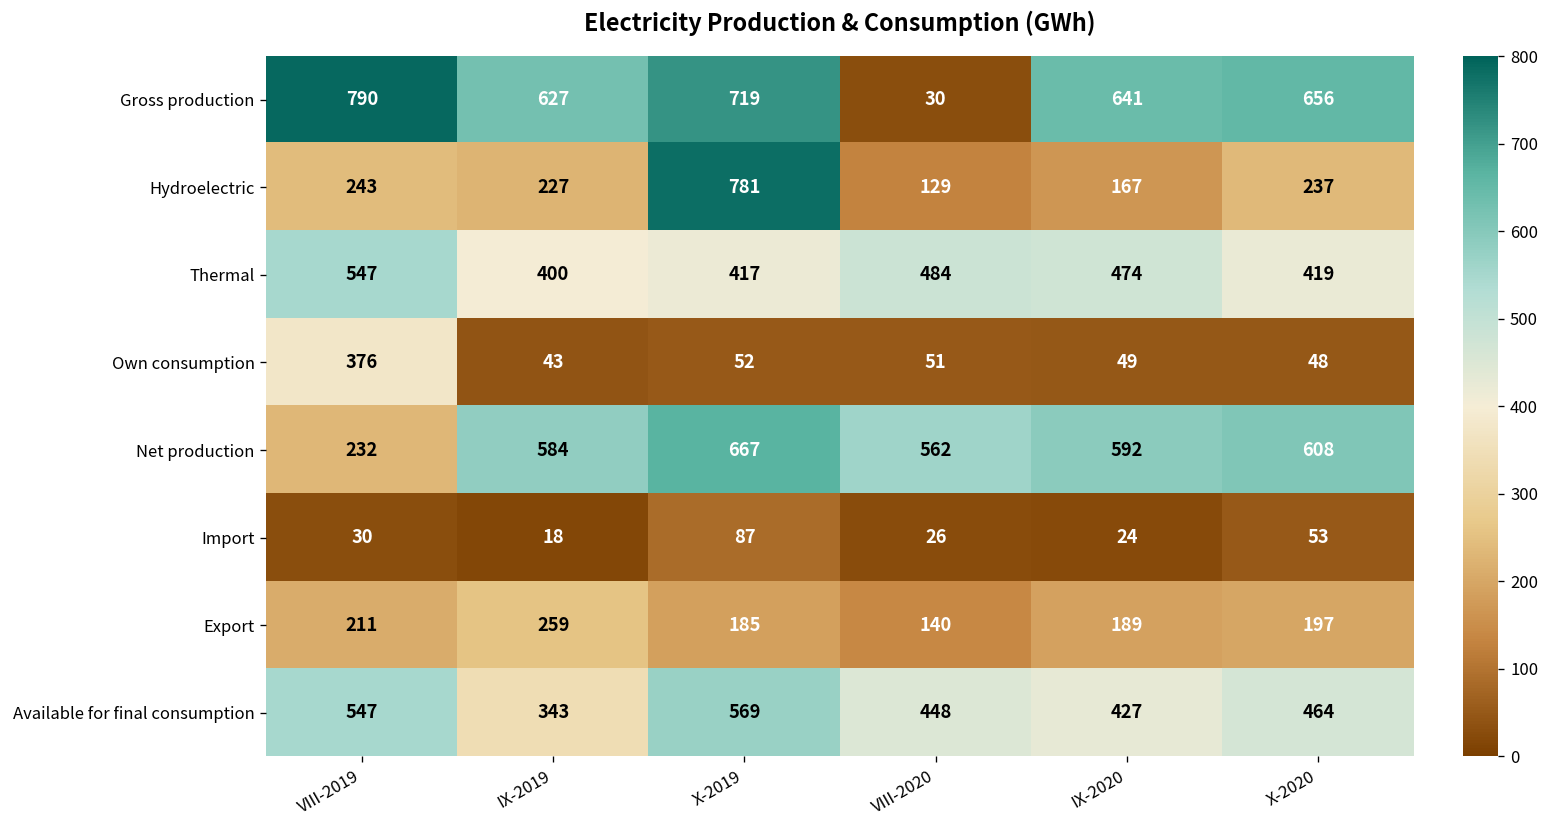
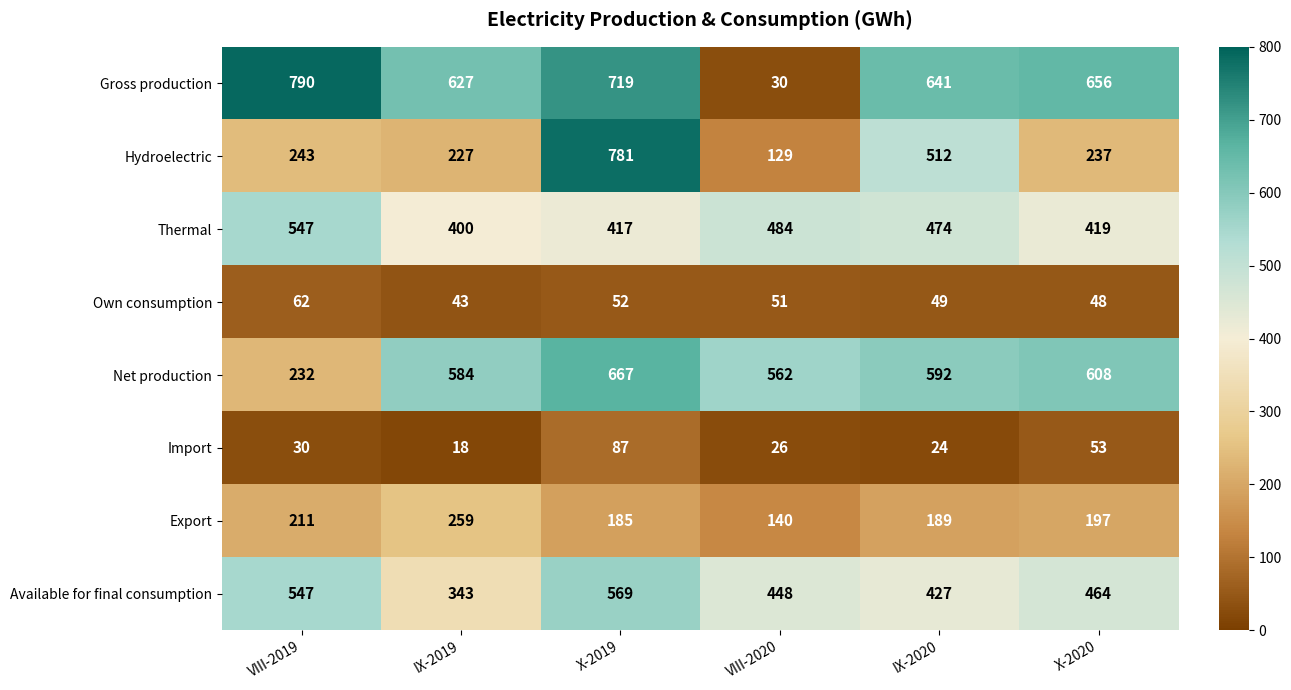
  {
    "Gross production": {
      "VIII-2019": 790,
      "IX-2019": 627,
      "X-2019": 719,
      "VIII-2020": 30,
      "IX-2020": 641,
      "X-2020": 656
    },
    "Hydroelectric": {
      "VIII-2019": 243,
      "IX-2019": 227,
      "X-2019": 781,
      "VIII-2020": 129,
-     "IX-2020": 167,
+     "IX-2020": 512,
      "X-2020": 237
    },
    "Thermal": {
      "VIII-2019": 547,
      "IX-2019": 400,
      "X-2019": 417,
      "VIII-2020": 484,
      "IX-2020": 474,
      "X-2020": 419
    },
    "Own consumption": {
-     "VIII-2019": 376,
+     "VIII-2019": 62,
      "IX-2019": 43,
      "X-2019": 52,
      "VIII-2020": 51,
      "IX-2020": 49,
      "X-2020": 48
    },
    "Net production": {
      "VIII-2019": 232,
      "IX-2019": 584,
      "X-2019": 667,
      "VIII-2020": 562,
      "IX-2020": 592,
      "X-2020": 608
    },
    "Import": {
      "VIII-2019": 30,
      "IX-2019": 18,
      "X-2019": 87,
      "VIII-2020": 26,
      "IX-2020": 24,
      "X-2020": 53
    },
    "Export": {
      "VIII-2019": 211,
      "IX-2019": 259,
      "X-2019": 185,
      "VIII-2020": 140,
      "IX-2020": 189,
      "X-2020": 197
    },
    "Available for final consumption": {
      "VIII-2019": 547,
      "IX-2019": 343,
      "X-2019": 569,
      "VIII-2020": 448,
      "IX-2020": 427,
      "X-2020": 464
    }
  }
